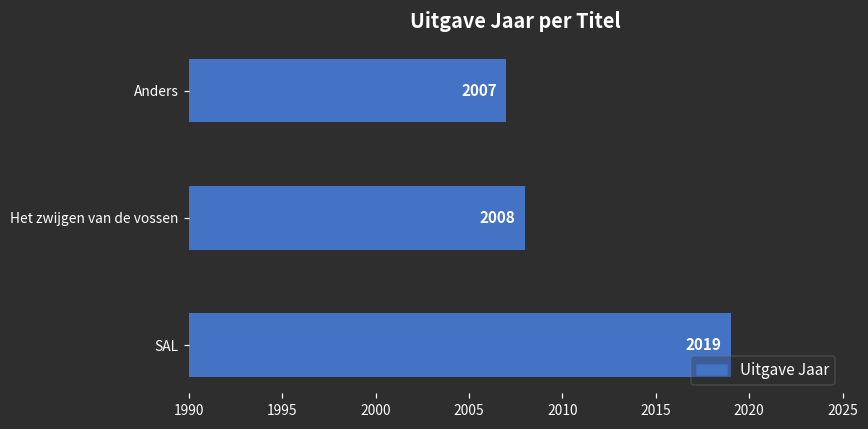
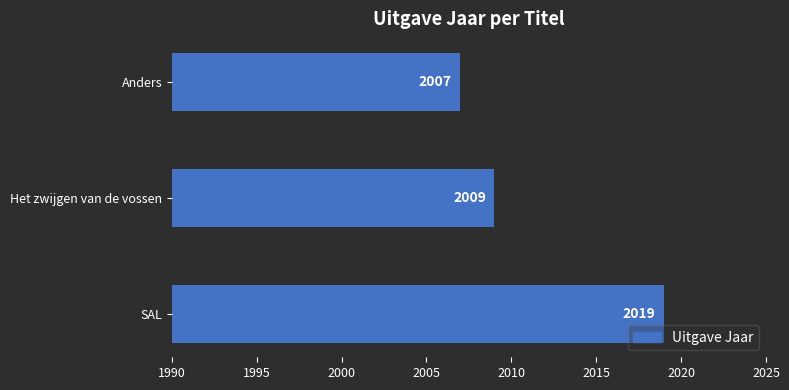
  {
    "Anders": 2007,
-   "Het zwijgen van de vossen": 2008,
+   "Het zwijgen van de vossen": 2009,
    "SAL": 2019
  }
